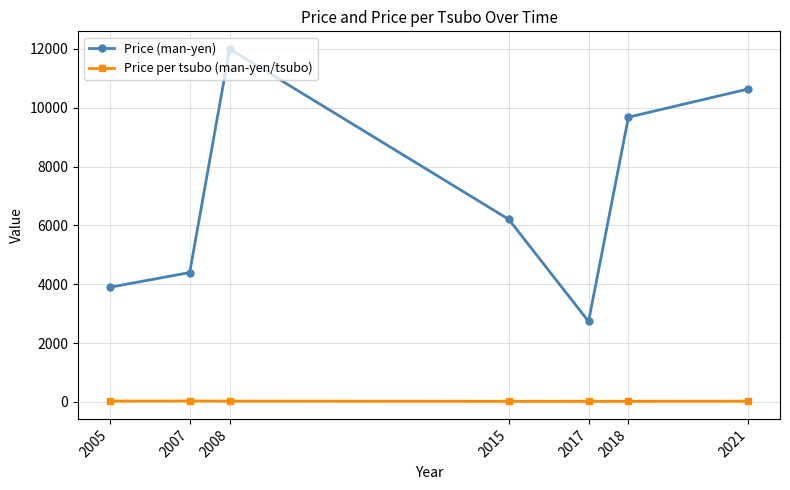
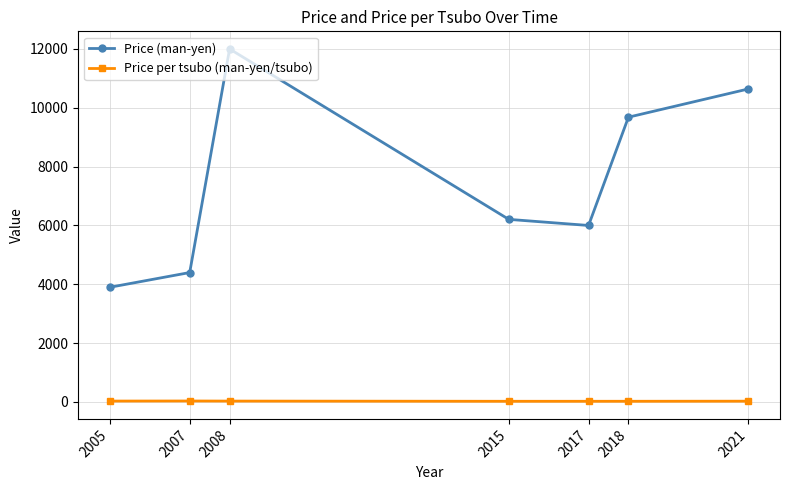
  {
    "Price (man-yen)": {
      "2005": 3900,
      "2007": 4400,
      "2015": 6200,
-     "2017": 2700,
+     "2017": 6000,
      "2018": 9700,
      "2021": 10600
    },
    "Price per tsubo (man-yen/tsubo)": {
      "2005": 0,
      "2007": 0,
      "2008": 0,
      "2015": 0,
      "2017": 0,
      "2018": 0,
      "2021": 0
    }
  }
